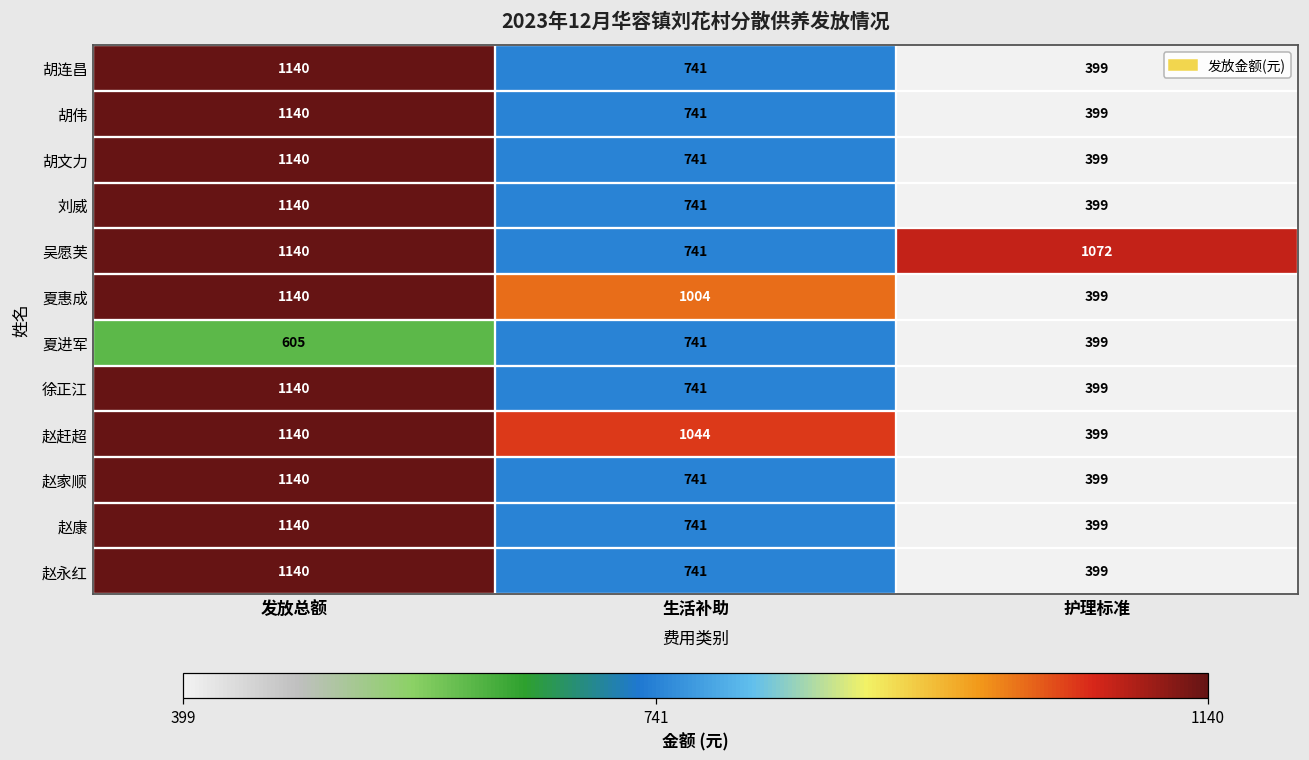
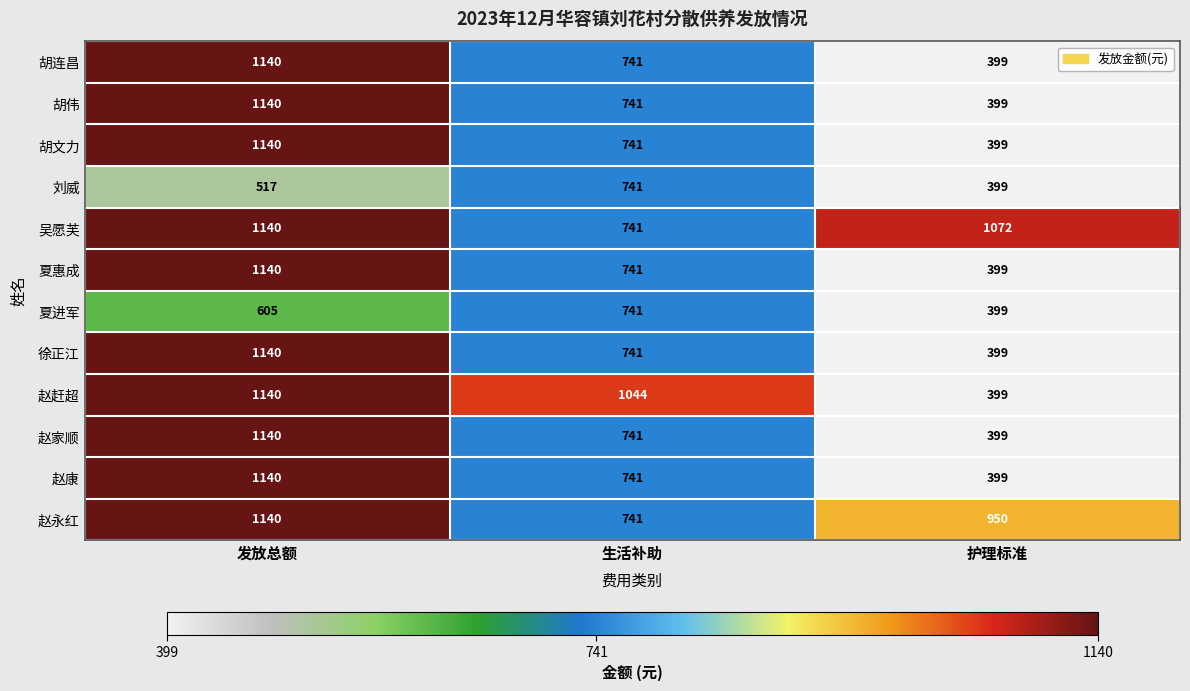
  {
    "胡连昌": {
      "发放总额": 1140,
      "生活补助": 741,
      "护理标准": 399
    },
    "胡伟": {
      "发放总额": 1140,
      "生活补助": 741,
      "护理标准": 399
    },
    "胡文力": {
      "发放总额": 1140,
      "生活补助": 741,
      "护理标准": 399
    },
    "刘威": {
-     "发放总额": 1140,
+     "发放总额": 517,
      "生活补助": 741,
      "护理标准": 399
    },
    "吴愿芙": {
      "发放总额": 1140,
      "生活补助": 741,
      "护理标准": 1072
    },
    "夏惠成": {
      "发放总额": 1140,
-     "生活补助": 1004,
+     "生活补助": 741,
      "护理标准": 399
    },
    "夏进军": {
      "发放总额": 605,
      "生活补助": 741,
      "护理标准": 399
    },
    "徐正江": {
      "发放总额": 1140,
      "生活补助": 741,
      "护理标准": 399
    },
    "赵赶超": {
      "发放总额": 1140,
      "生活补助": 1044,
      "护理标准": 399
    },
    "赵家顺": {
      "发放总额": 1140,
      "生活补助": 741,
      "护理标准": 399
    },
    "赵康": {
      "发放总额": 1140,
      "生活补助": 741,
      "护理标准": 399
    },
    "赵永红": {
      "发放总额": 1140,
      "生活补助": 741,
-     "护理标准": 399
+     "护理标准": 950
    }
  }
